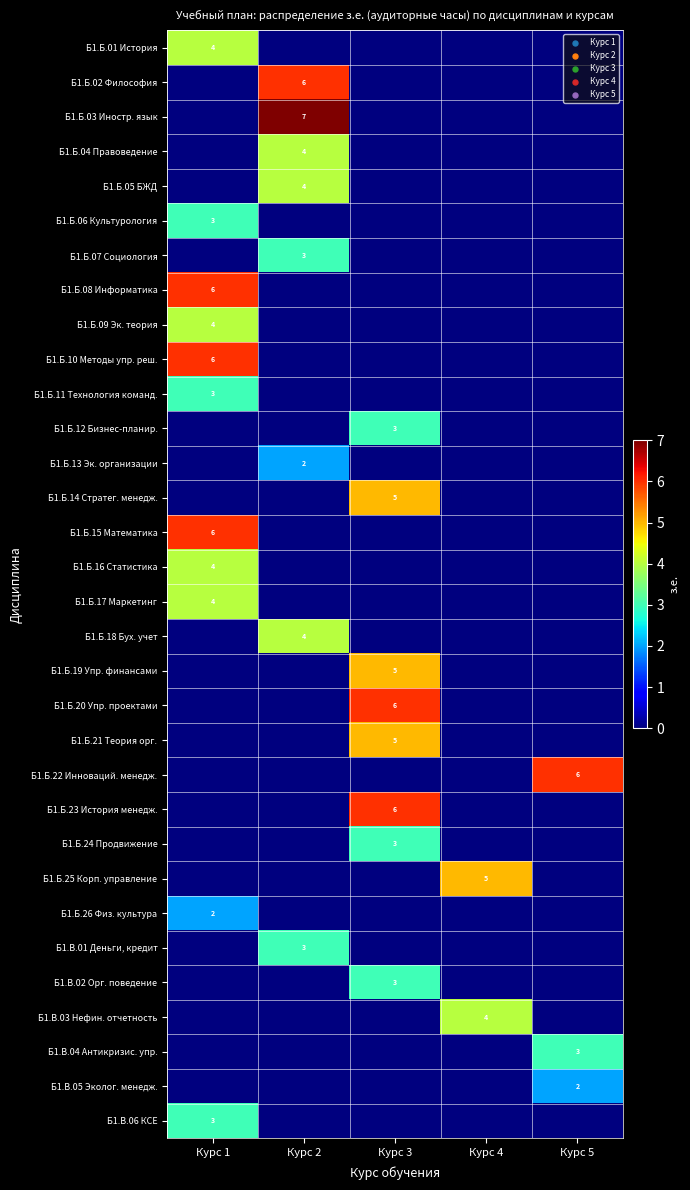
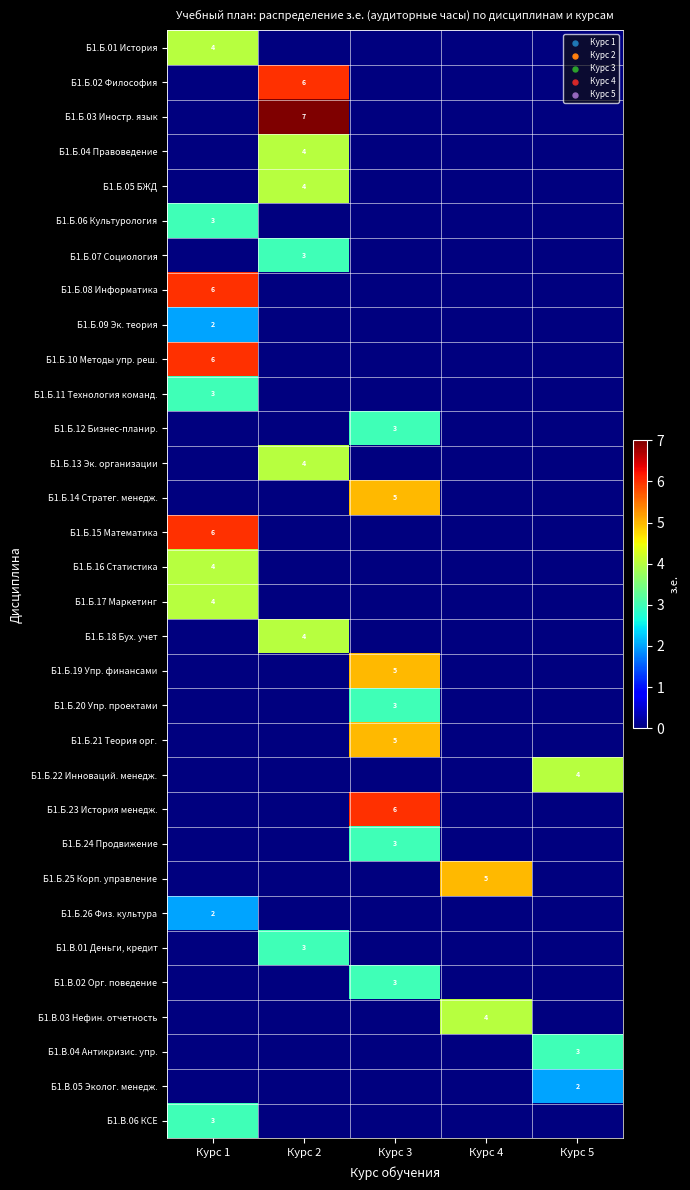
  {
    "Б1.Б.01 История": {
      "Курс 1": 4
    },
    "Б1.Б.02 Философия": {
      "Курс 2": 6
    },
    "Б1.Б.03 Иностр. язык": {
      "Курс 2": 7
    },
    "Б1.Б.04 Правоведение": {
      "Курс 2": 4
    },
    "Б1.Б.05 БЖД": {
      "Курс 2": 4
    },
    "Б1.Б.06 Культурология": {
      "Курс 1": 3
    },
    "Б1.Б.07 Социология": {
      "Курс 2": 3
    },
    "Б1.Б.08 Информатика": {
      "Курс 1": 6
    },
    "Б1.Б.09 Эк. теория": {
-     "Курс 1": 4
+     "Курс 1": 2
    },
    "Б1.Б.10 Методы упр. реш.": {
      "Курс 1": 6
    },
    "Б1.Б.11 Технология команд.": {
      "Курс 1": 3
    },
    "Б1.Б.12 Бизнес-планир.": {
      "Курс 3": 3
    },
    "Б1.Б.13 Эк. организации": {
-     "Курс 2": 2
+     "Курс 2": 4
    },
    "Б1.Б.14 Стратег. менедж.": {
      "Курс 3": 5
    },
    "Б1.Б.15 Математика": {
      "Курс 1": 6
    },
    "Б1.Б.16 Статистика": {
      "Курс 1": 4
    },
    "Б1.Б.17 Маркетинг": {
      "Курс 1": 4
    },
    "Б1.Б.18 Бух. учет": {
      "Курс 2": 4
    },
    "Б1.Б.19 Упр. финансами": {
      "Курс 3": 5
    },
    "Б1.Б.20 Упр. проектами": {
-     "Курс 3": 6
+     "Курс 3": 3
    },
    "Б1.Б.21 Теория орг.": {
      "Курс 3": 5
    },
    "Б1.Б.22 Инноваций. менедж.": {
-     "Курс 5": 6
+     "Курс 5": 4
    },
    "Б1.Б.23 История менедж.": {
      "Курс 3": 6
    },
    "Б1.Б.24 Продвижение": {
      "Курс 3": 3
    },
    "Б1.Б.25 Корп. управление": {
      "Курс 4": 5
    },
    "Б1.Б.26 Физ. культура": {
      "Курс 1": 2
    },
    "Б1.В.01 Деньги, кредит": {
      "Курс 2": 3
    },
    "Б1.В.02 Орг. поведение": {
      "Курс 3": 3
    },
    "Б1.В.03 Нефин. отчетность": {
      "Курс 4": 4
    },
    "Б1.В.04 Антикризис. упр.": {
      "Курс 5": 3
    },
    "Б1.В.05 Эколог. менедж.": {
      "Курс 5": 2
    },
    "Б1.В.06 КСЕ": {
      "Курс 1": 3
    }
  }
